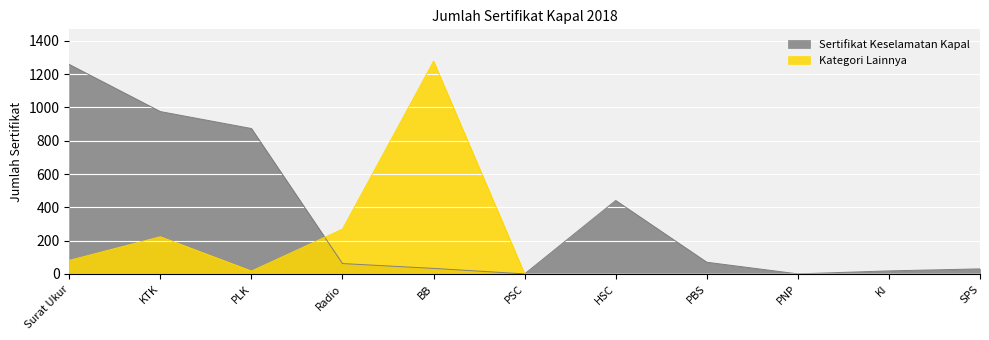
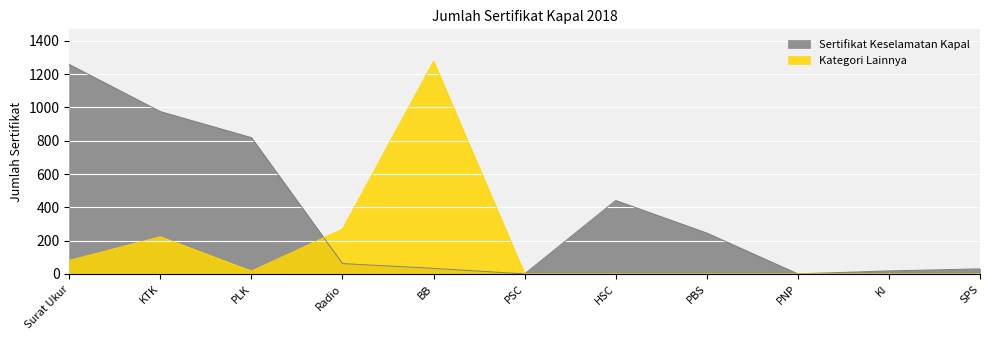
  {
    "Sertifikat Keselamatan Kapal": {
      "Surat Ukur": 1260,
      "KTK": 980,
-     "PLK": 870,
+     "PLK": 820,
      "Radio": 60,
      "BB": 30,
      "HSC": 440,
-     "PBS": 70,
+     "PBS": 250,
      "KI": 20,
      "SPS": 30
    },
    "Kategori Lainnya": {
      "Surat Ukur": 80,
      "KTK": 220,
      "PLK": 20,
      "Radio": 270,
      "BB": 1280,
      "HSC": 0,
      "PBS": 0,
      "KI": 0,
      "SPS": 0
    }
  }
